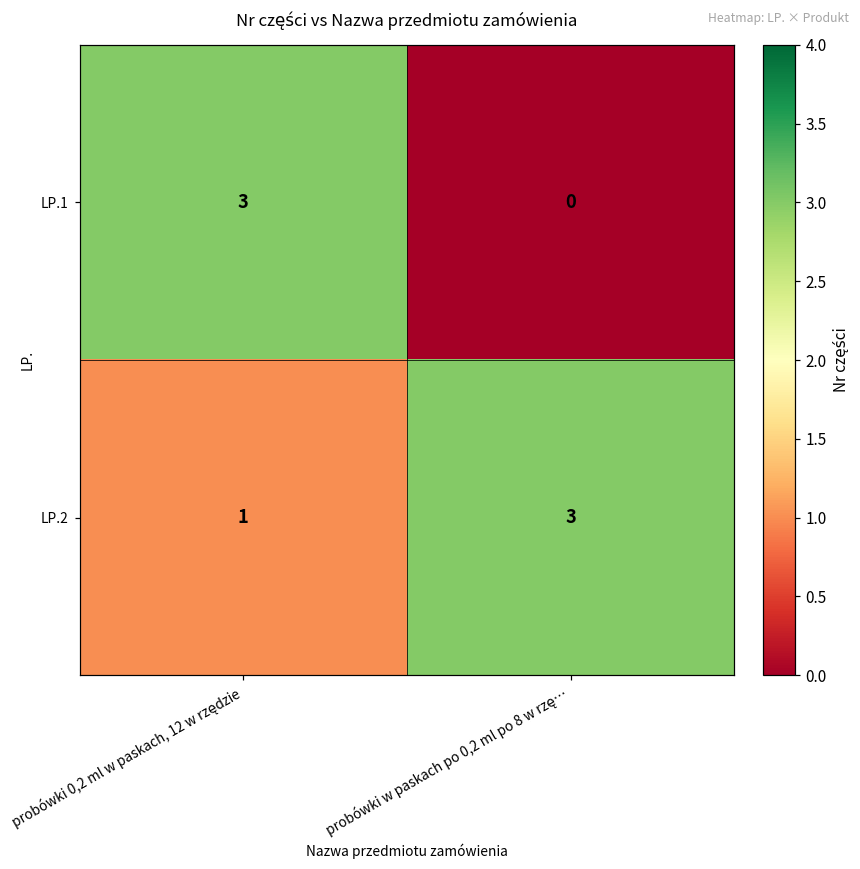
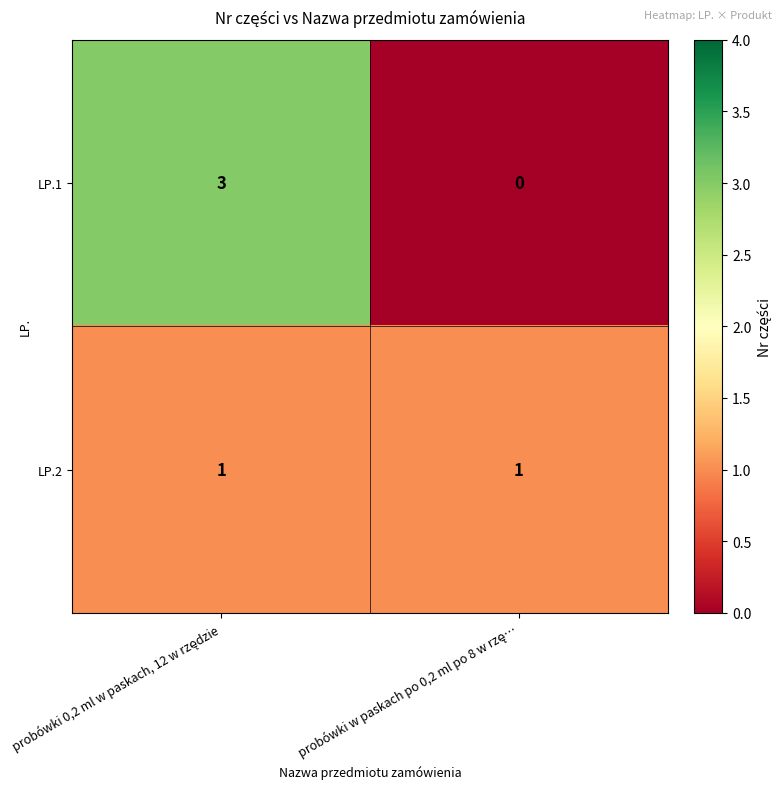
  {
    "LP.1": {
      "probówki 0,2 ml w paskach, 12 w rzędzie": 3,
      "probówki w paskach po 0,2 ml po 8 w rzę…": 0
    },
    "LP.2": {
      "probówki 0,2 ml w paskach, 12 w rzędzie": 1,
-     "probówki w paskach po 0,2 ml po 8 w rzę…": 3
+     "probówki w paskach po 0,2 ml po 8 w rzę…": 1
    }
  }
